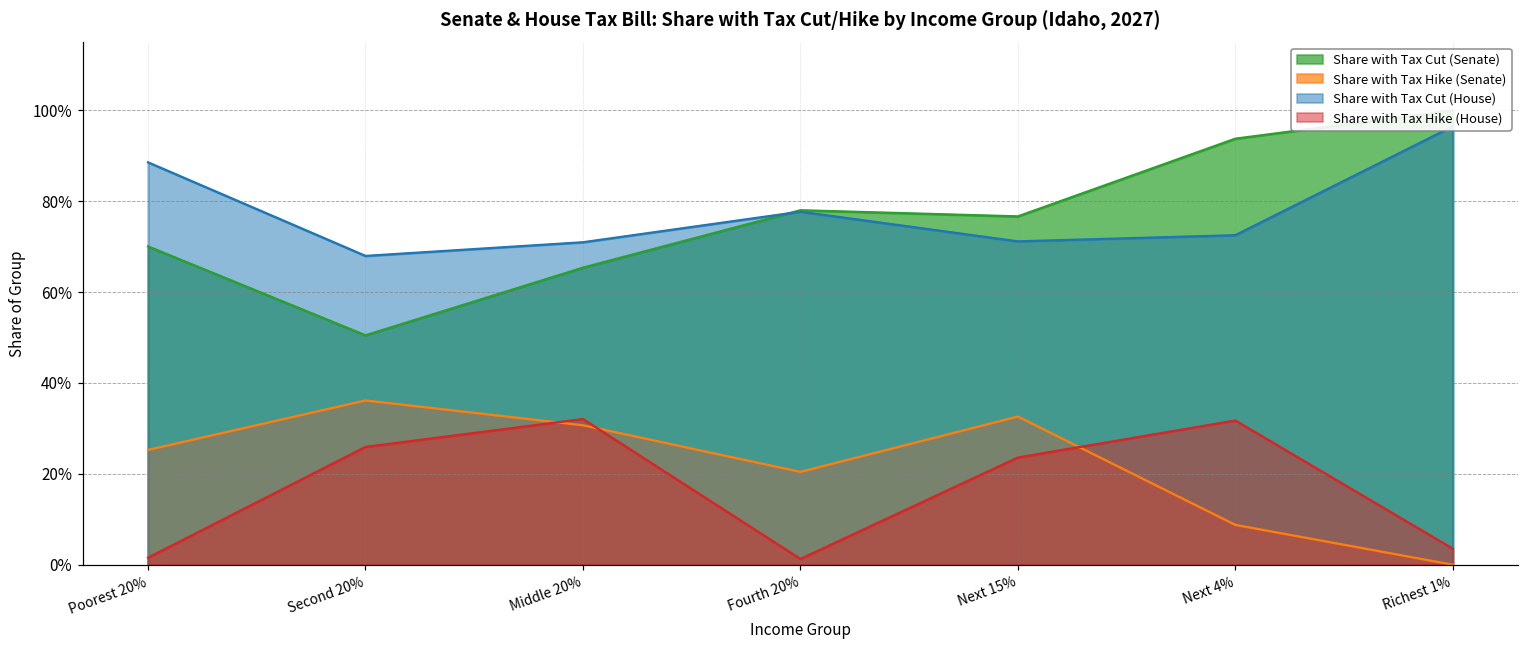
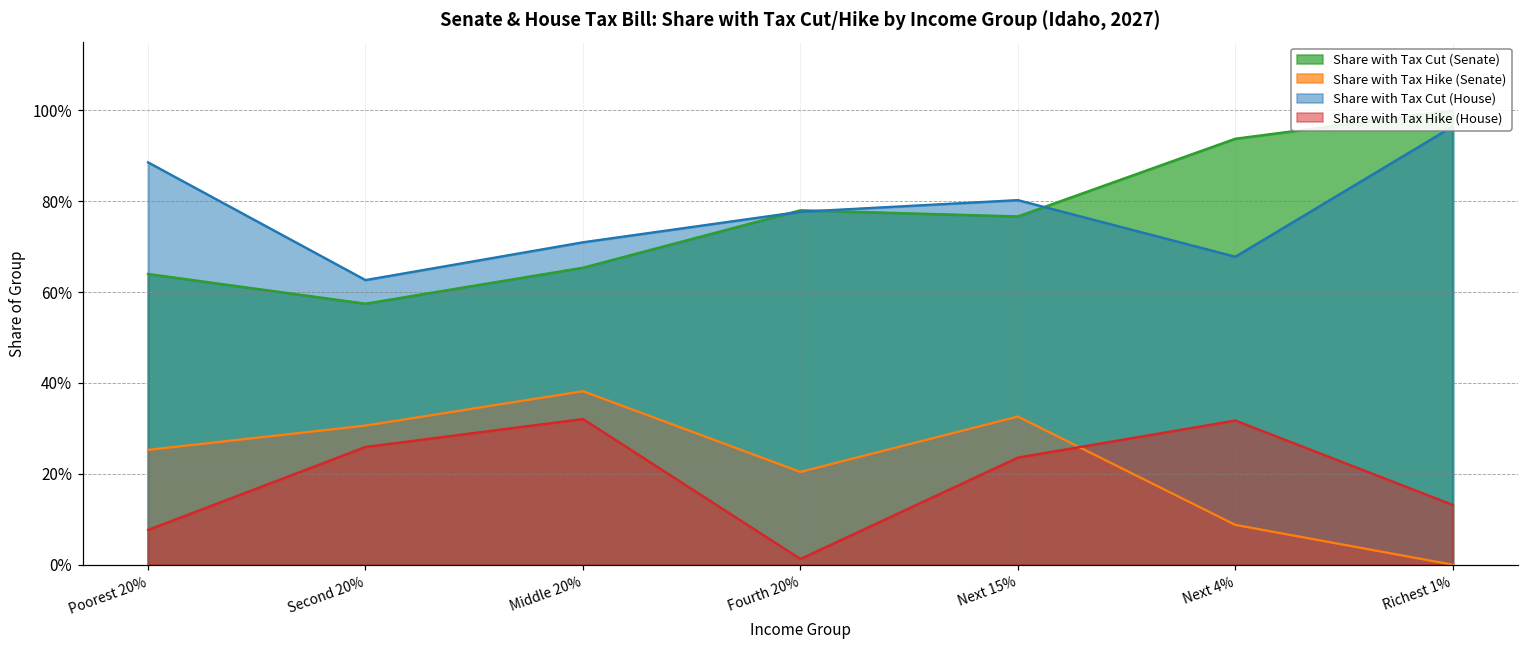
  {
    "Share with Tax Cut (Senate)": {
-     "Poorest 20%": "70%",
-     "Second 20%": "50%",
+     "Poorest 20%": "64%",
+     "Second 20%": "57%",
      "Middle 20%": "65%",
      "Next 15%": "77%",
      "Next 4%": "94%"
    },
    "Share with Tax Hike (Senate)": {
      "Poorest 20%": "25%",
-     "Second 20%": "36%",
-     "Middle 20%": "31%",
+     "Second 20%": "31%",
+     "Middle 20%": "38%",
      "Fourth 20%": "20%",
      "Next 15%": "33%",
      "Next 4%": "9%",
      "Richest 1%": "0%"
    },
    "Share with Tax Cut (House)": {
      "Poorest 20%": "89%",
-     "Second 20%": "68%",
+     "Second 20%": "63%",
      "Middle 20%": "71%",
-     "Next 15%": "71%",
-     "Next 4%": "73%"
+     "Next 15%": "80%",
+     "Next 4%": "68%"
    },
    "Share with Tax Hike (House)": {
-     "Poorest 20%": "2%",
+     "Poorest 20%": "8%",
      "Second 20%": "26%",
      "Middle 20%": "32%",
      "Fourth 20%": "1%",
      "Next 15%": "24%",
      "Next 4%": "32%",
-     "Richest 1%": "4%"
+     "Richest 1%": "13%"
    }
  }
